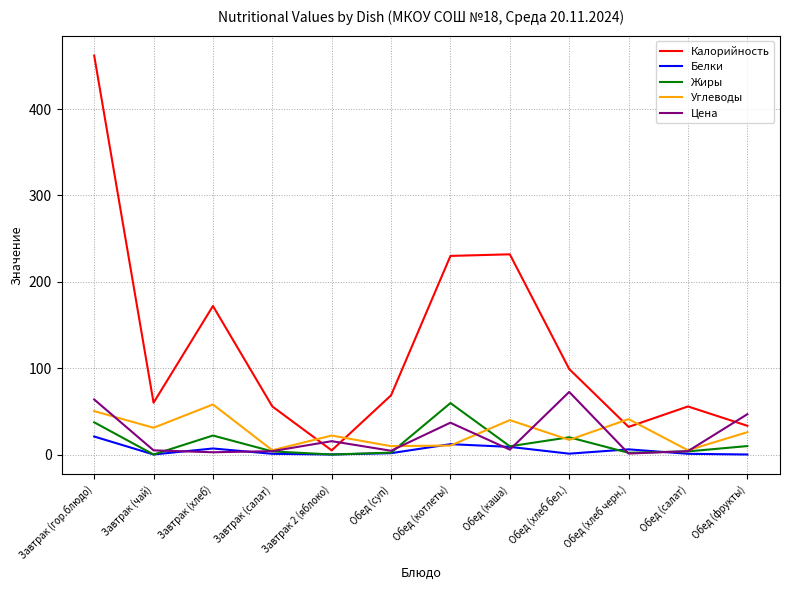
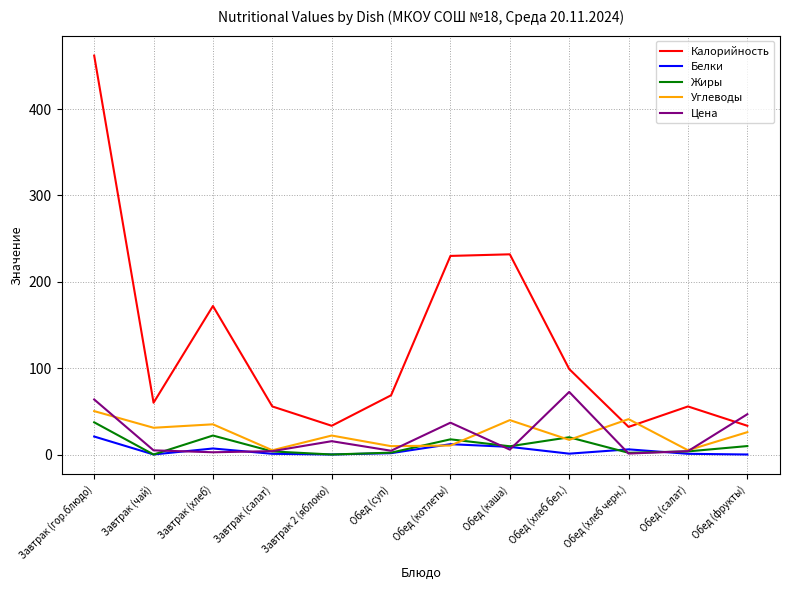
  {
    "Калорийность": {
      "Завтрак (гор.блюдо)": 460,
      "Завтрак (чай)": 60,
      "Завтрак (хлеб)": 170,
      "Завтрак (салат)": 60,
-     "Завтрак 2 (яблоко)": 0,
+     "Завтрак 2 (яблоко)": 30,
      "Обед (суп)": 70,
      "Обед (котлеты)": 230,
      "Обед (каша)": 230,
      "Обед (хлеб бел.)": 100,
      "Обед (хлеб черн.)": 30,
      "Обед (салат)": 60,
      "Обед (фрукты)": 30
    },
    "Белки": {
      "Завтрак (гор.блюдо)": 20,
      "Завтрак (хлеб)": 10,
      "Обед (хлеб бел.)": 0,
      "Обед (хлеб черн.)": 10,
      "Обед (фрукты)": 0
    },
    "Жиры": {
      "Завтрак (гор.блюдо)": 40,
      "Завтрак (хлеб)": 20,
-     "Обед (котлеты)": 60,
+     "Обед (котлеты)": 20,
      "Обед (хлеб бел.)": 20,
      "Обед (фрукты)": 10
    },
    "Углеводы": {
      "Завтрак (гор.блюдо)": 50,
      "Завтрак (чай)": 30,
-     "Завтрак (хлеб)": 60,
+     "Завтрак (хлеб)": 40,
      "Завтрак 2 (яблоко)": 20,
      "Обед (суп)": 10,
      "Обед (каша)": 40,
      "Обед (хлеб бел.)": 20,
      "Обед (хлеб черн.)": 40,
      "Обед (фрукты)": 30
    },
    "Цена": {
      "Завтрак (гор.блюдо)": 60,
      "Завтрак (чай)": 0,
      "Завтрак (хлеб)": 0,
      "Завтрак 2 (яблоко)": 20,
      "Обед (котлеты)": 40,
      "Обед (каша)": 10,
      "Обед (хлеб бел.)": 70,
      "Обед (фрукты)": 50
    }
  }
